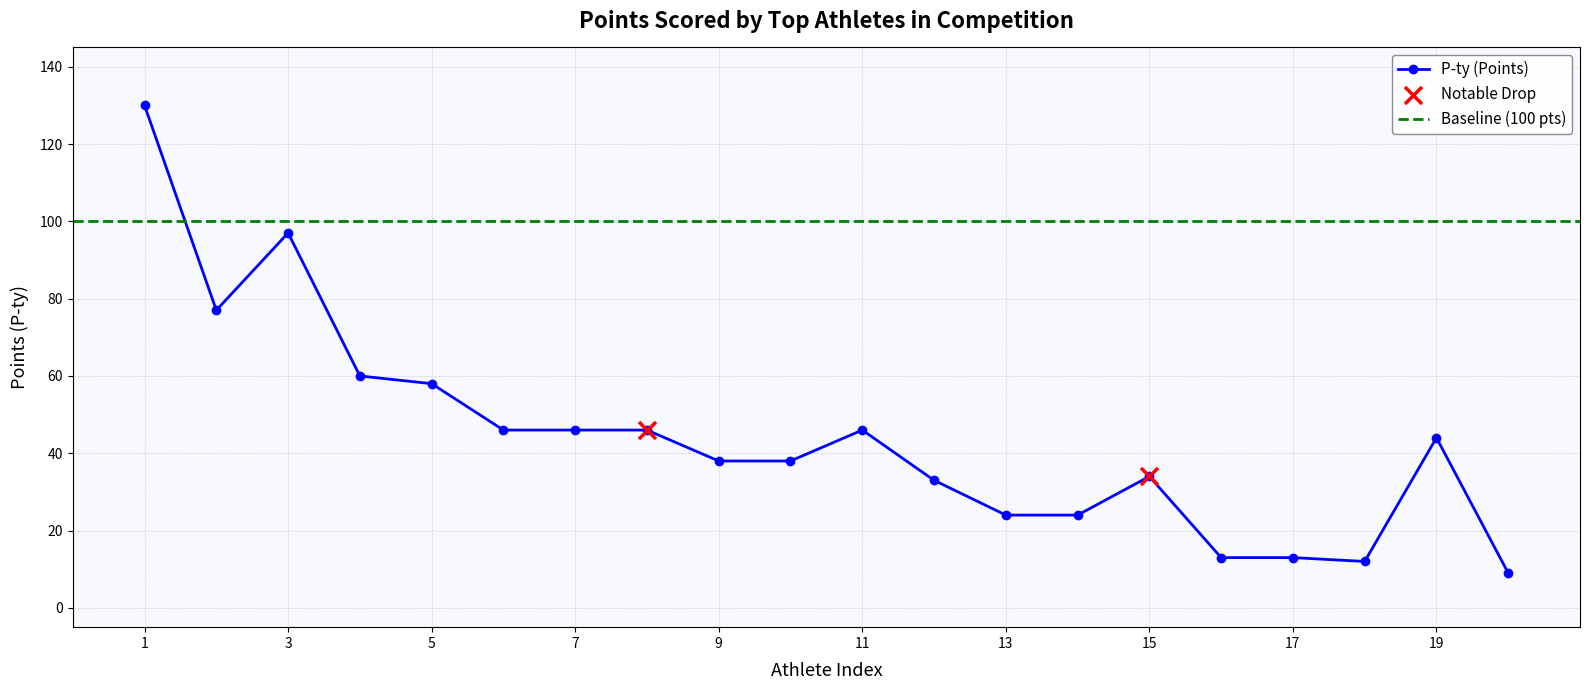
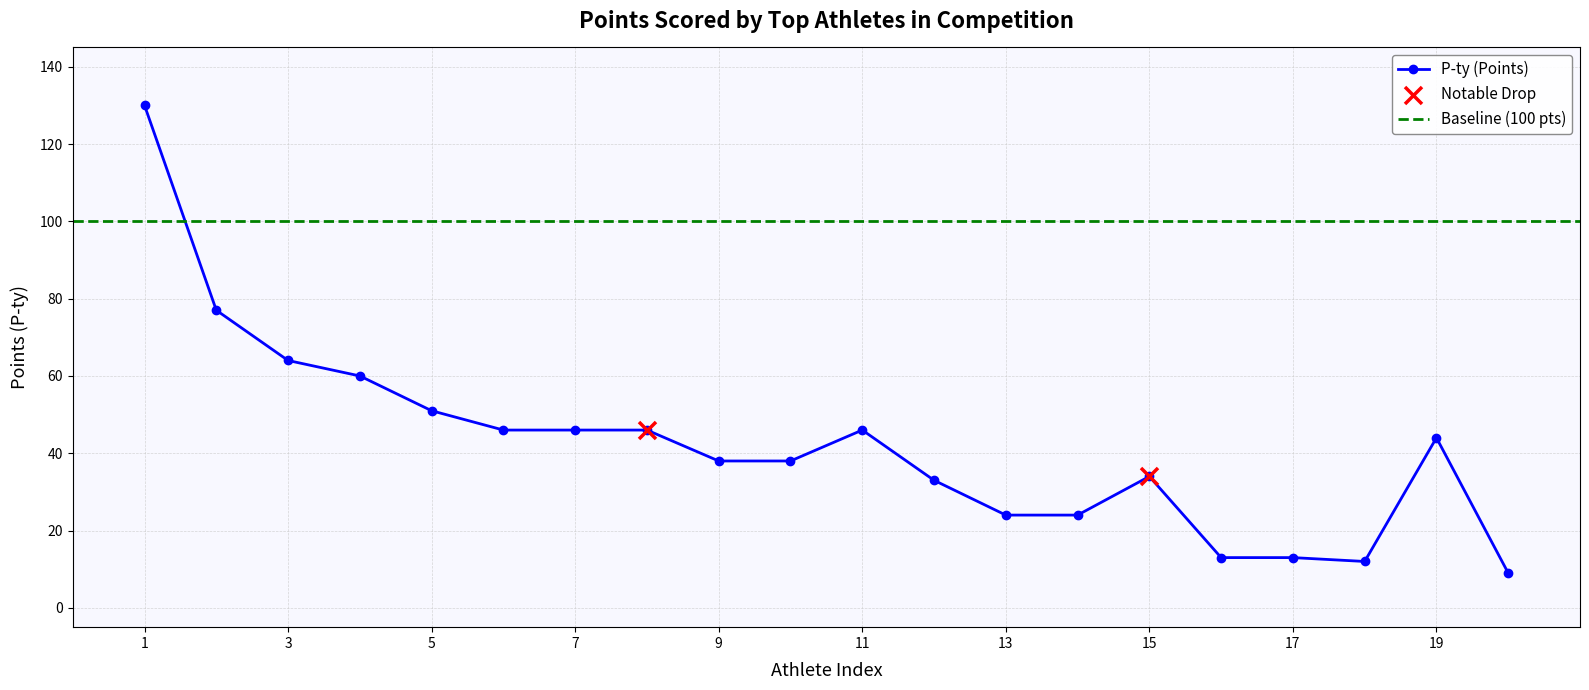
  {
    "P-ty (Points)": {
      "1": 130,
-     "3": 97,
-     "5": 58,
+     "3": 64,
+     "5": 51,
      "7": 46,
      "9": 38,
      "11": 46,
      "13": 24,
      "17": 13,
      "19": 44
    }
  }
